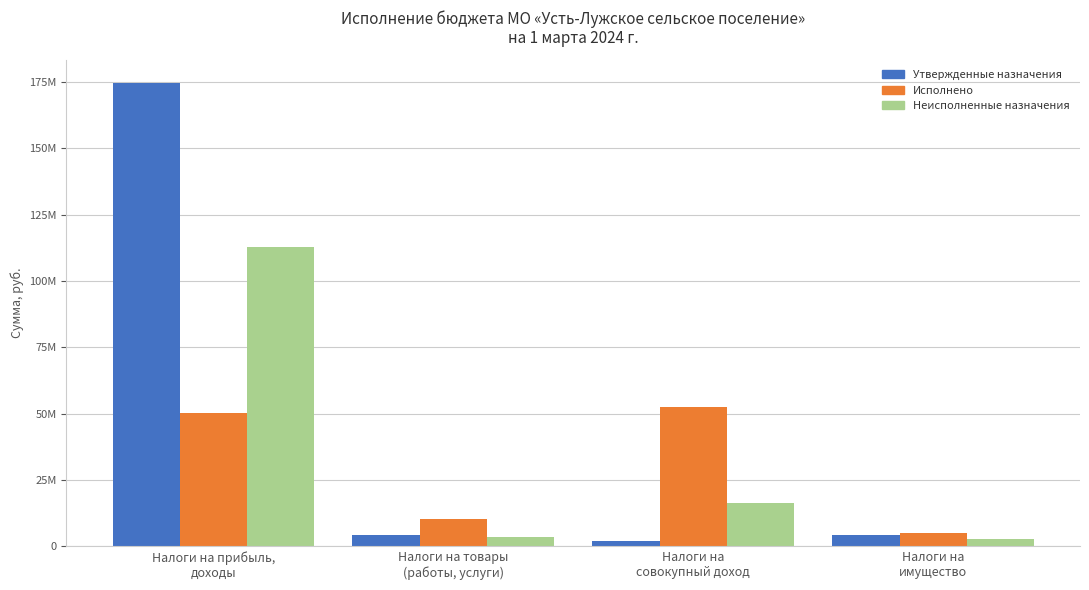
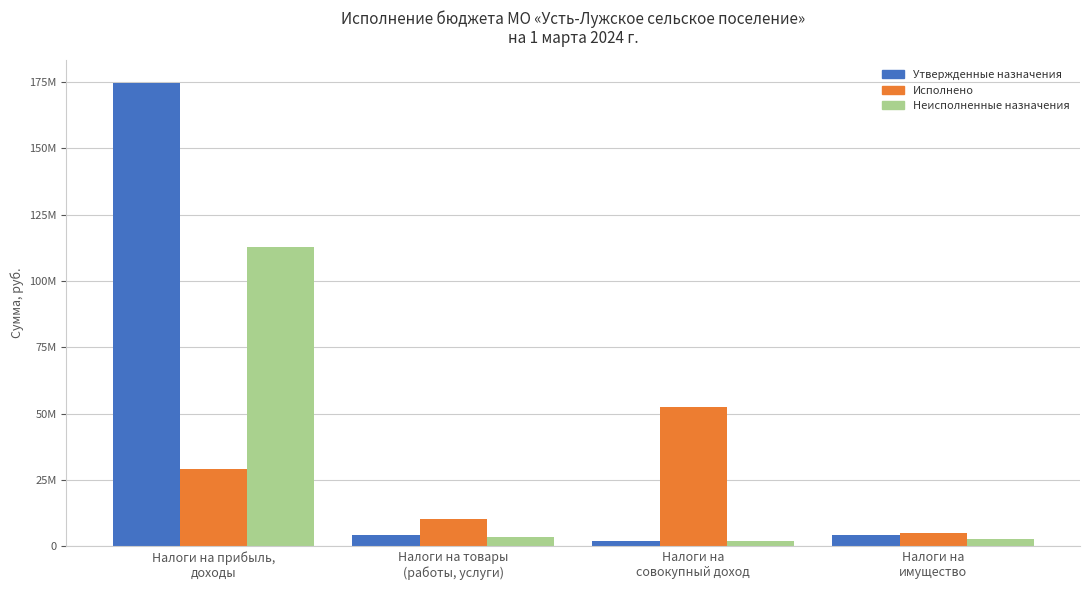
  {
    "Утвержденные назначения": {
      "Налоги на прибыль, доходы": 175000000,
      "Налоги на товары (работы, услуги)": 4000000,
      "Налоги на совокупный доход": 2000000,
      "Налоги на имущество": 4000000
    },
    "Исполнено": {
-     "Налоги на прибыль, доходы": 50000000,
+     "Налоги на прибыль, доходы": 29000000,
      "Налоги на товары (работы, услуги)": 10000000,
      "Налоги на совокупный доход": 52000000,
      "Налоги на имущество": 5000000
    },
    "Неисполненные назначения": {
      "Налоги на прибыль, доходы": 113000000,
      "Налоги на товары (работы, услуги)": 4000000,
-     "Налоги на совокупный доход": 17000000,
+     "Налоги на совокупный доход": 2000000,
      "Налоги на имущество": 3000000
    }
  }
